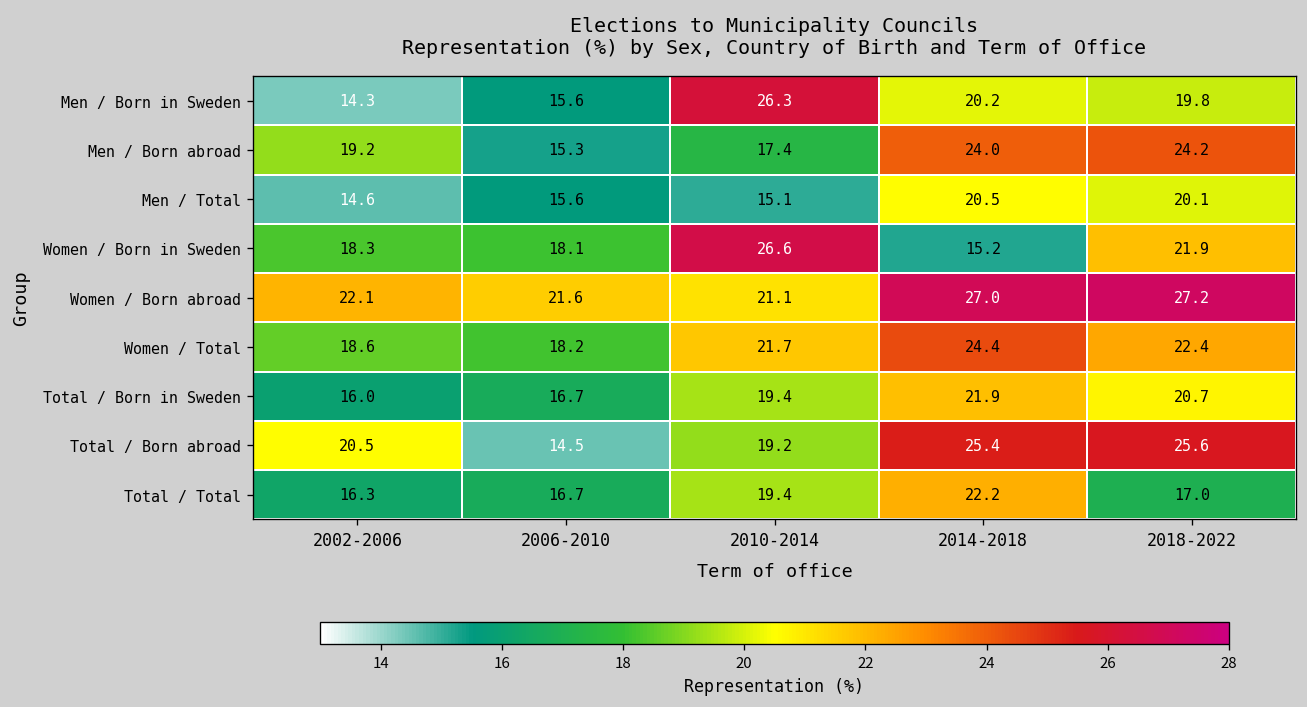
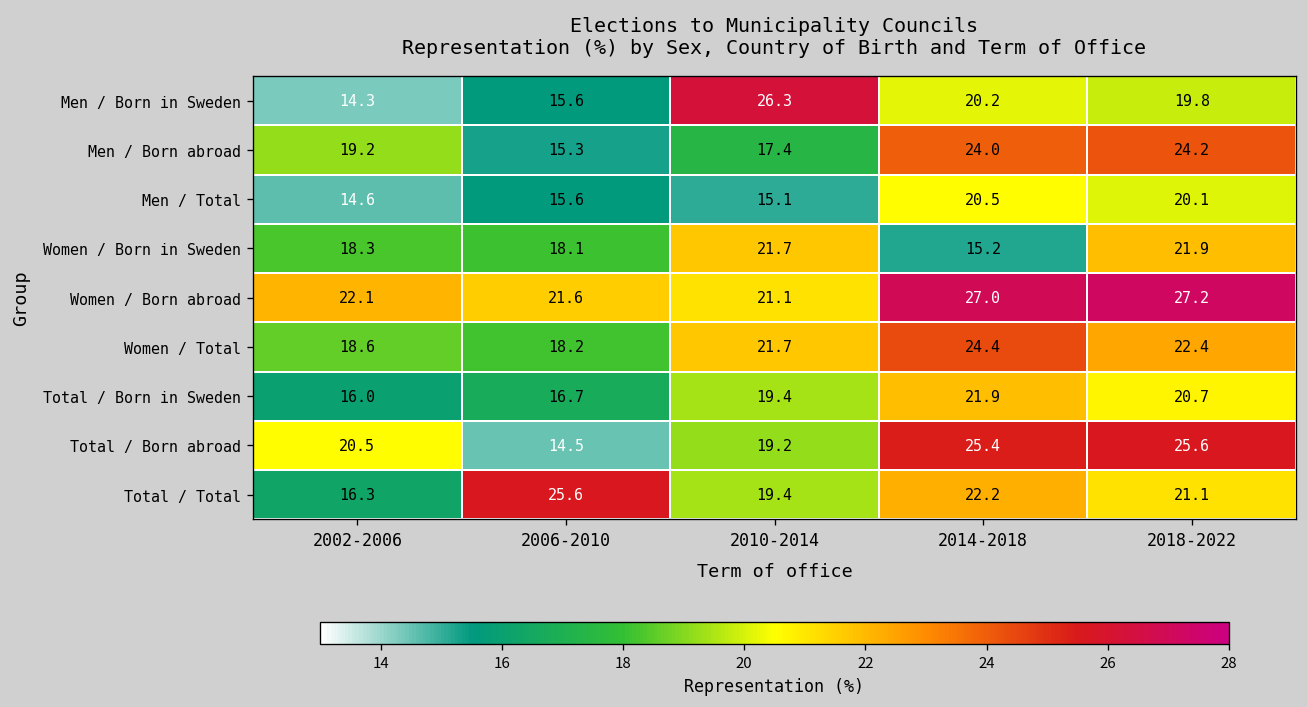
  {
    "Men / Born in Sweden": {
      "2002-2006": 14.3,
      "2006-2010": 15.6,
      "2010-2014": 26.3,
      "2014-2018": 20.2,
      "2018-2022": 19.8
    },
    "Men / Born abroad": {
      "2002-2006": 19.2,
      "2006-2010": 15.3,
      "2010-2014": 17.4,
      "2014-2018": 24.0,
      "2018-2022": 24.2
    },
    "Men / Total": {
      "2002-2006": 14.6,
      "2006-2010": 15.6,
      "2010-2014": 15.1,
      "2014-2018": 20.5,
      "2018-2022": 20.1
    },
    "Women / Born in Sweden": {
      "2002-2006": 18.3,
      "2006-2010": 18.1,
-     "2010-2014": 26.6,
+     "2010-2014": 21.7,
      "2014-2018": 15.2,
      "2018-2022": 21.9
    },
    "Women / Born abroad": {
      "2002-2006": 22.1,
      "2006-2010": 21.6,
      "2010-2014": 21.1,
      "2014-2018": 27.0,
      "2018-2022": 27.2
    },
    "Women / Total": {
      "2002-2006": 18.6,
      "2006-2010": 18.2,
      "2010-2014": 21.7,
      "2014-2018": 24.4,
      "2018-2022": 22.4
    },
    "Total / Born in Sweden": {
      "2002-2006": 16.0,
      "2006-2010": 16.7,
      "2010-2014": 19.4,
      "2014-2018": 21.9,
      "2018-2022": 20.7
    },
    "Total / Born abroad": {
      "2002-2006": 20.5,
      "2006-2010": 14.5,
      "2010-2014": 19.2,
      "2014-2018": 25.4,
      "2018-2022": 25.6
    },
    "Total / Total": {
      "2002-2006": 16.3,
-     "2006-2010": 16.7,
+     "2006-2010": 25.6,
      "2010-2014": 19.4,
      "2014-2018": 22.2,
-     "2018-2022": 17.0
+     "2018-2022": 21.1
    }
  }
